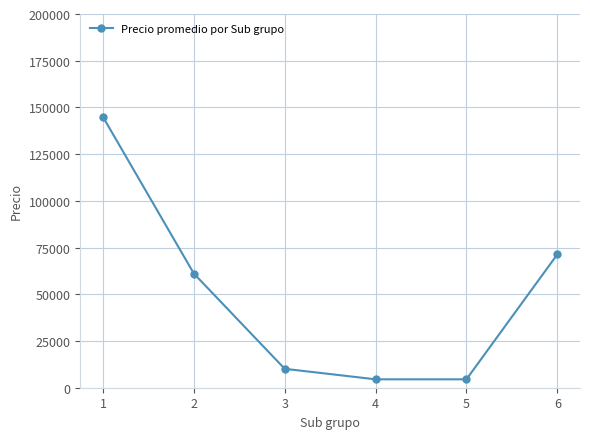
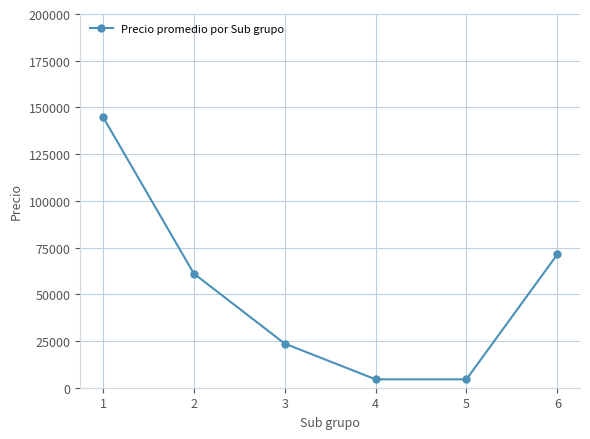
  {
    "1": 145000,
    "2": 61000,
-   "3": 10000,
+   "3": 24000,
    "4": 5000,
    "5": 5000,
    "6": 71000
  }
